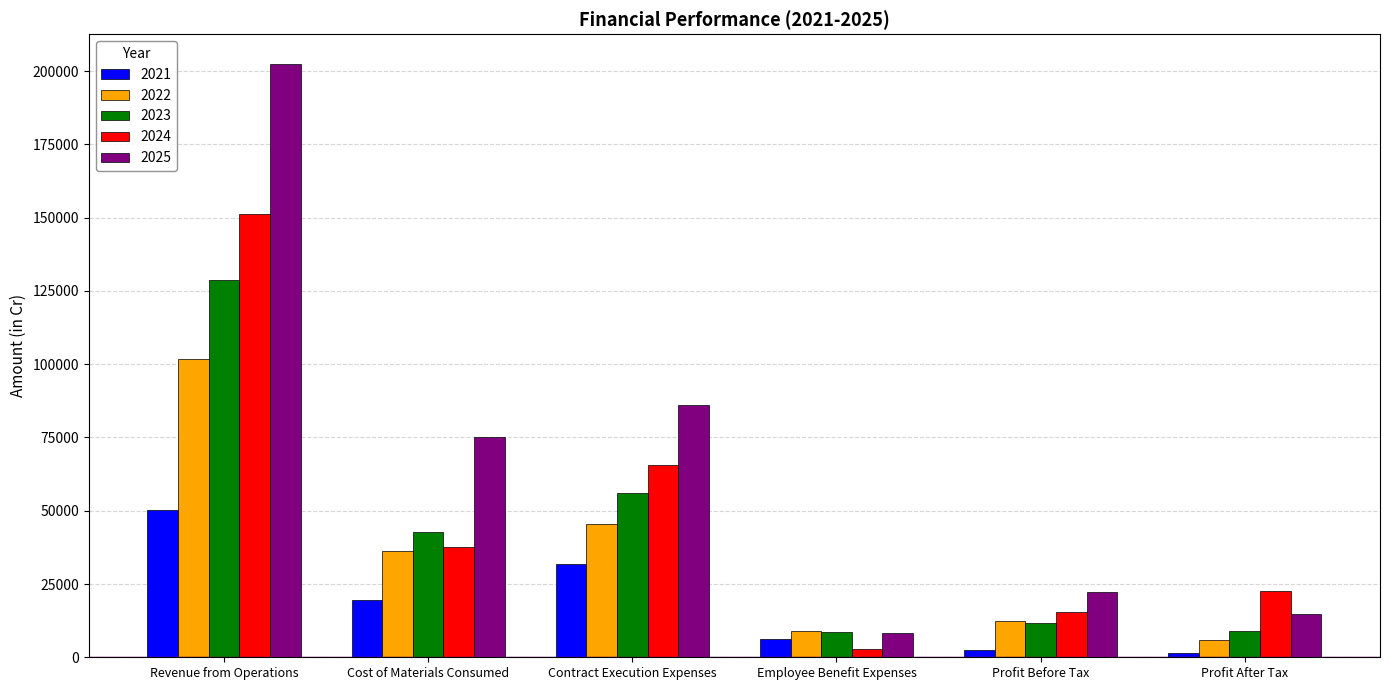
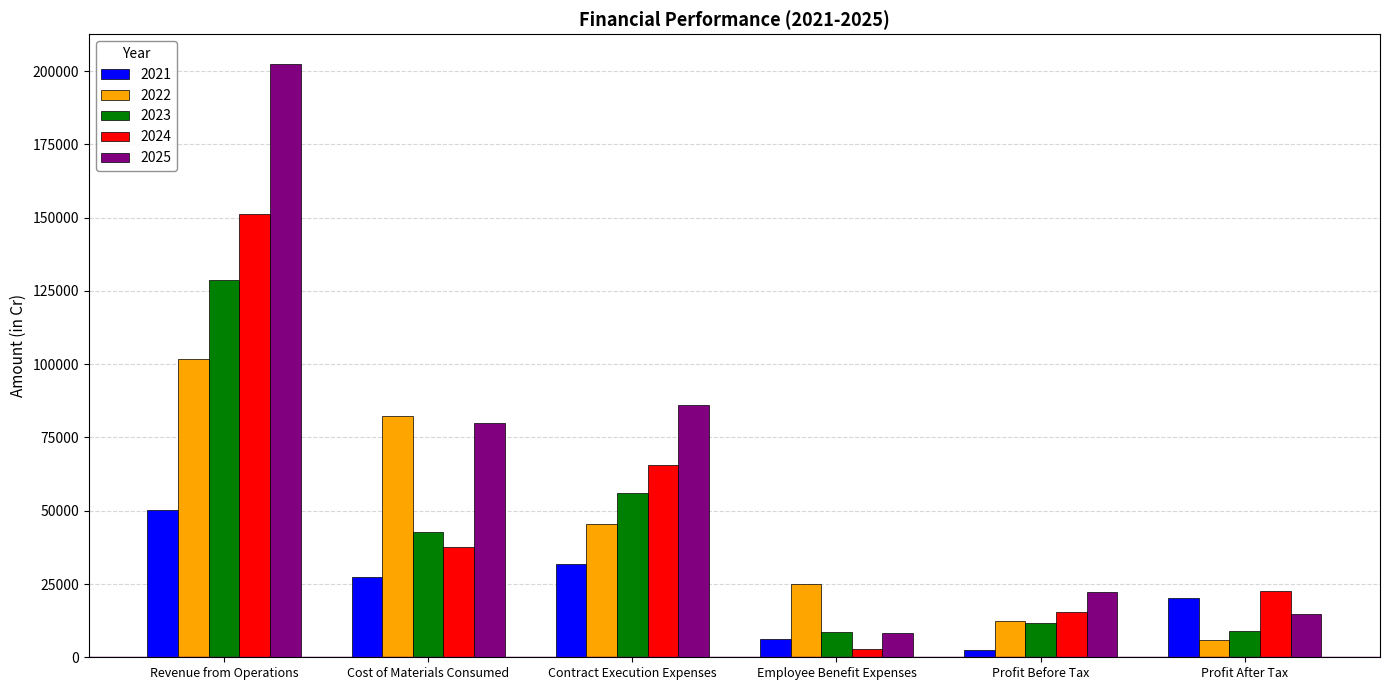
  {
    "2021": {
      "Revenue from Operations": 50000,
-     "Cost of Materials Consumed": 20000,
+     "Cost of Materials Consumed": 28000,
      "Contract Execution Expenses": 32000,
      "Employee Benefit Expenses": 6000,
      "Profit Before Tax": 2000,
-     "Profit After Tax": 2000
+     "Profit After Tax": 20000
    },
    "2022": {
      "Revenue from Operations": 102000,
-     "Cost of Materials Consumed": 36000,
+     "Cost of Materials Consumed": 82000,
      "Contract Execution Expenses": 46000,
-     "Employee Benefit Expenses": 9000,
+     "Employee Benefit Expenses": 25000,
      "Profit Before Tax": 12000,
      "Profit After Tax": 6000
    },
    "2023": {
      "Revenue from Operations": 129000,
      "Cost of Materials Consumed": 43000,
      "Contract Execution Expenses": 56000,
      "Employee Benefit Expenses": 9000,
      "Profit Before Tax": 12000,
      "Profit After Tax": 9000
    },
    "2024": {
      "Revenue from Operations": 151000,
      "Cost of Materials Consumed": 38000,
      "Contract Execution Expenses": 66000,
      "Employee Benefit Expenses": 3000,
      "Profit Before Tax": 15000,
      "Profit After Tax": 23000
    },
    "2025": {
      "Revenue from Operations": 203000,
-     "Cost of Materials Consumed": 75000,
+     "Cost of Materials Consumed": 80000,
      "Contract Execution Expenses": 86000,
      "Employee Benefit Expenses": 8000,
      "Profit Before Tax": 22000,
      "Profit After Tax": 15000
    }
  }
